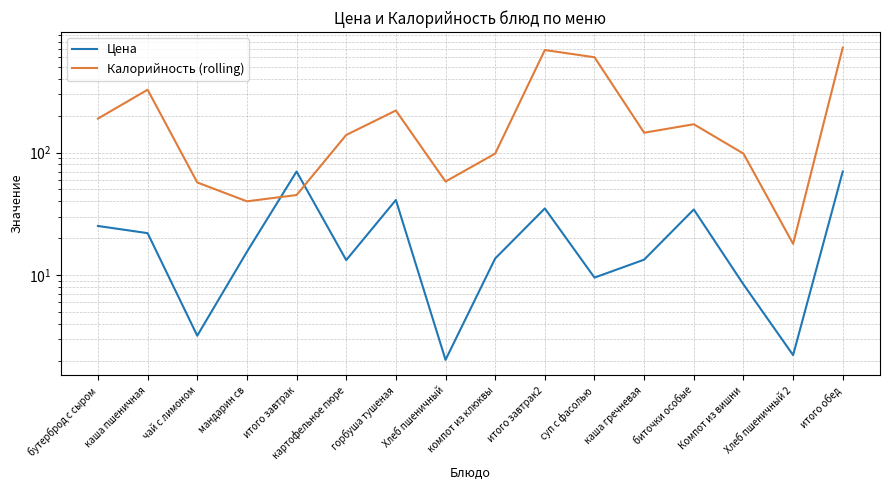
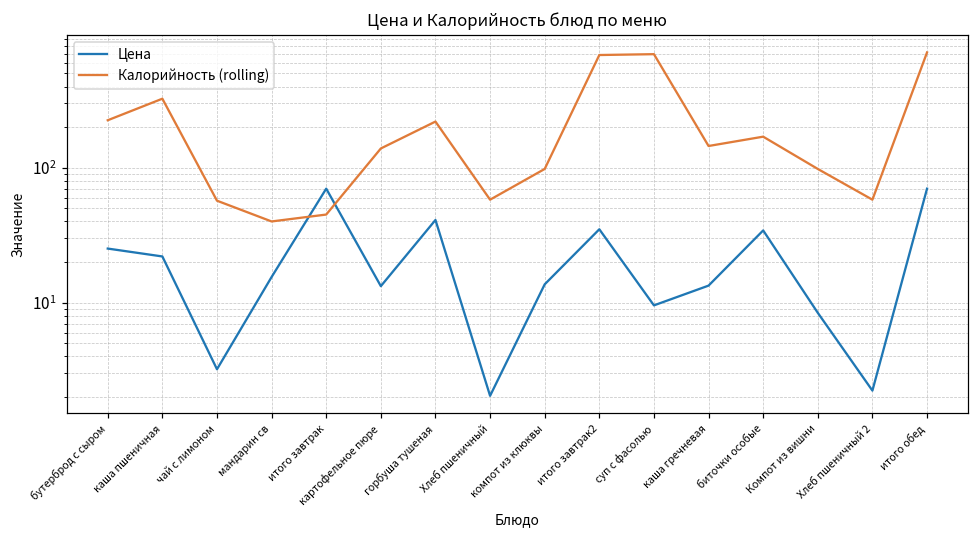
  {
    "Цена": {
      "бутерброд с сыром": 25,
      "каша пшеничная": 22,
      "чай с лимоном": 3.2,
      "мандарин св": 16,
      "итого завтрак": 70,
      "картофельное пюре": 13,
      "горбуша тушеная": 41,
      "Хлеб пшеничный": 2,
      "компот из клюквы": 14,
      "итого завтрак2": 35,
      "суп с фасолью": 10,
      "каша гречневая": 13,
      "биточки особые": 34,
      "Компот из вишни": 8,
      "Хлеб пшеничный 2": 2.2,
      "итого обед": 70
    },
    "Калорийность (rolling)": {
-     "бутерброд с сыром": 190,
+     "бутерброд с сыром": 230,
      "каша пшеничная": 330,
      "чай с лимоном": 60,
      "мандарин св": 40,
      "итого завтрак": 45,
      "картофельное пюре": 140,
      "горбуша тушеная": 220,
      "Хлеб пшеничный": 60,
      "компот из клюквы": 100,
      "итого завтрак2": 700,
-     "суп с фасолью": 600,
+     "суп с фасолью": 700,
      "каша гречневая": 150,
      "биточки особые": 170,
      "Компот из вишни": 100,
-     "Хлеб пшеничный 2": 18,
+     "Хлеб пшеничный 2": 60,
      "итого обед": 700
    }
  }
